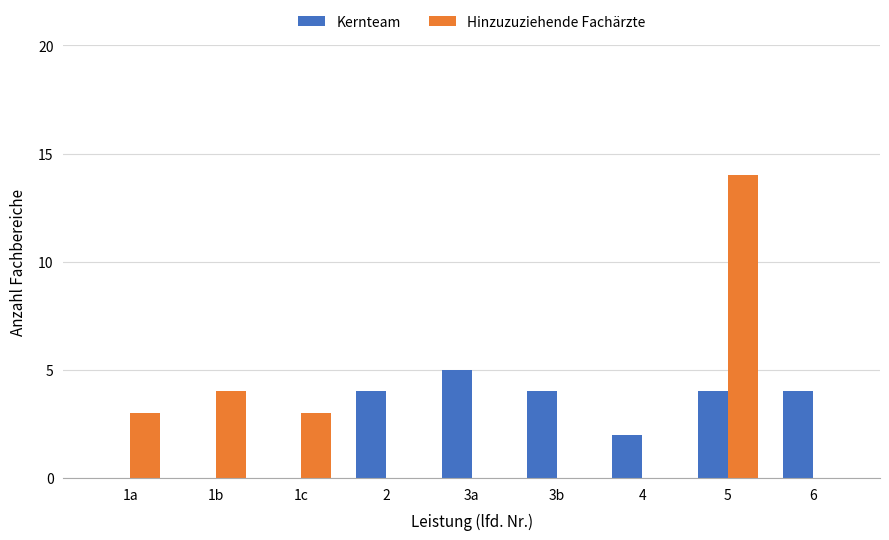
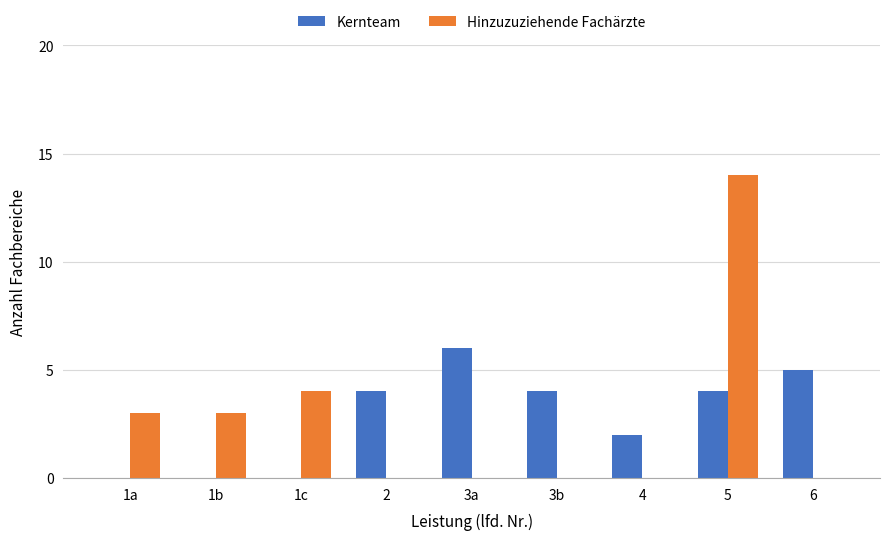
  {
    "Kernteam": {
      "1a": 0,
      "1b": 0,
      "1c": 0,
      "2": 4,
-     "3a": 5,
+     "3a": 6,
      "3b": 4,
      "4": 2,
      "5": 4,
-     "6": 4
+     "6": 5
    },
    "Hinzuzuziehende Fachärzte": {
      "1a": 3,
-     "1b": 4,
-     "1c": 3,
+     "1b": 3,
+     "1c": 4,
      "2": 0,
      "3a": 0,
      "3b": 0,
      "4": 0,
      "5": 14,
      "6": 0
    }
  }
